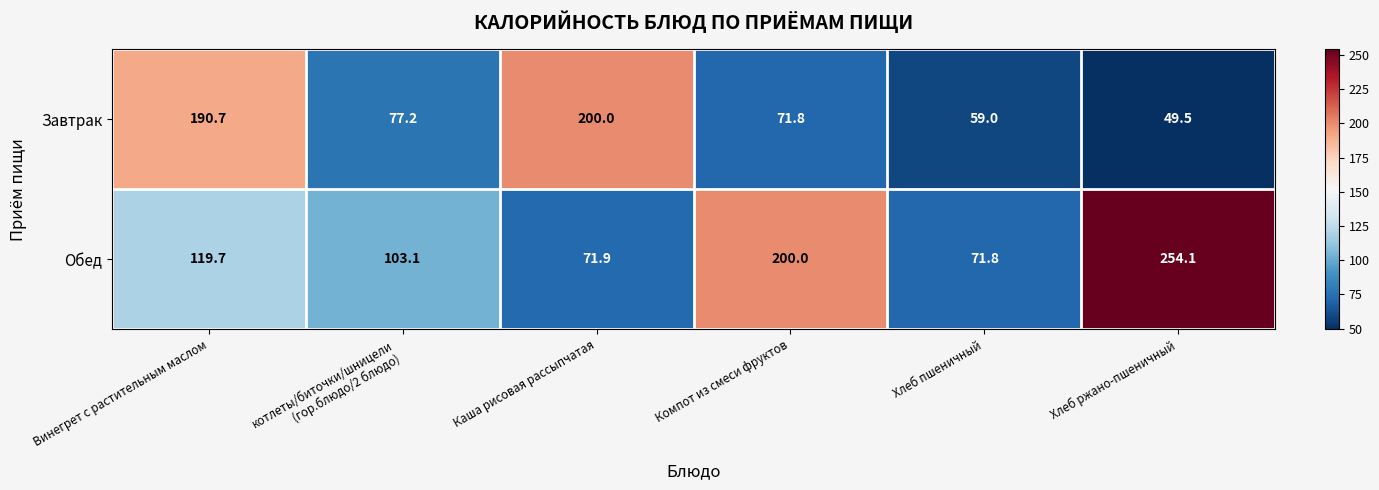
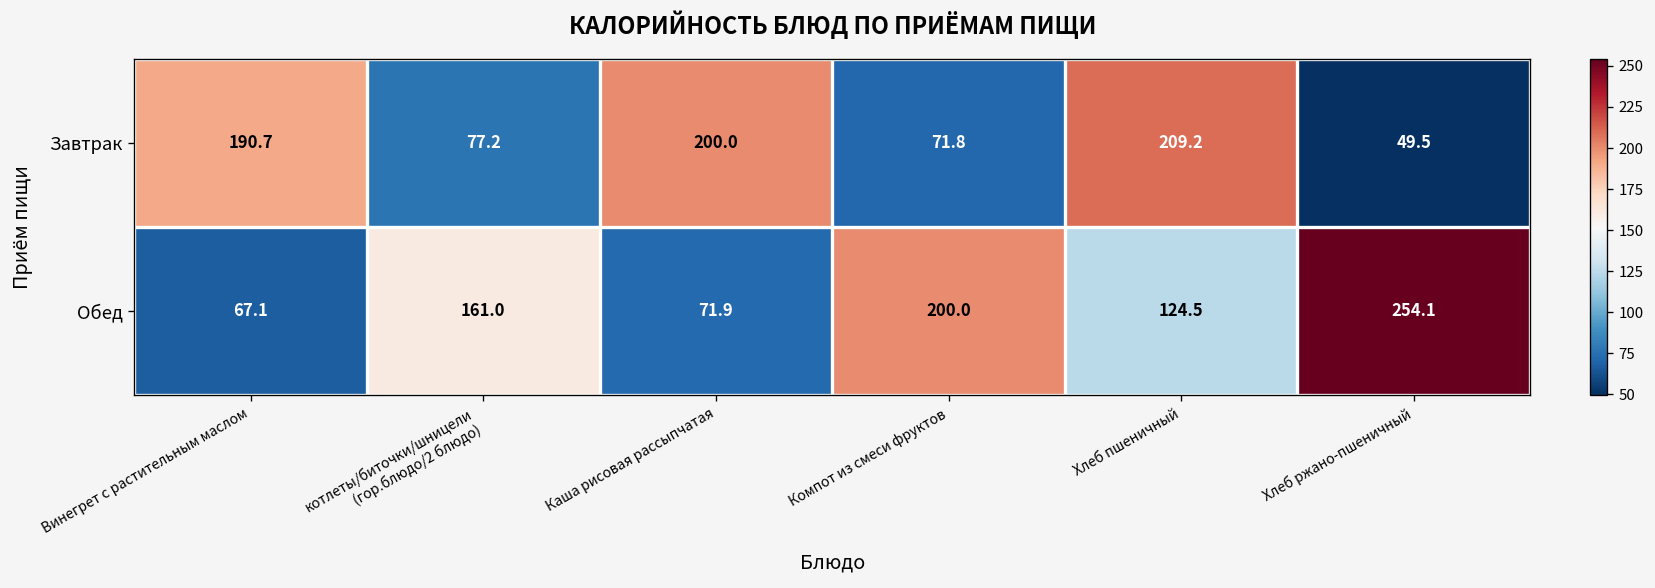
  {
    "Завтрак": {
      "Винегрет с растительным маслом": 190.7,
      "котлеты/биточки/шницели (гор.блюдо/2 блюдо)": 77.2,
      "Каша рисовая рассыпчатая": 200.0,
      "Компот из смеси фруктов": 71.8,
-     "Хлеб пшеничный": 59.0,
+     "Хлеб пшеничный": 209.2,
      "Хлеб ржано-пшеничный": 49.5
    },
    "Обед": {
-     "Винегрет с растительным маслом": 119.7,
-     "котлеты/биточки/шницели (гор.блюдо/2 блюдо)": 103.1,
+     "Винегрет с растительным маслом": 67.1,
+     "котлеты/биточки/шницели (гор.блюдо/2 блюдо)": 161.0,
      "Каша рисовая рассыпчатая": 71.9,
      "Компот из смеси фруктов": 200.0,
-     "Хлеб пшеничный": 71.8,
+     "Хлеб пшеничный": 124.5,
      "Хлеб ржано-пшеничный": 254.1
    }
  }
